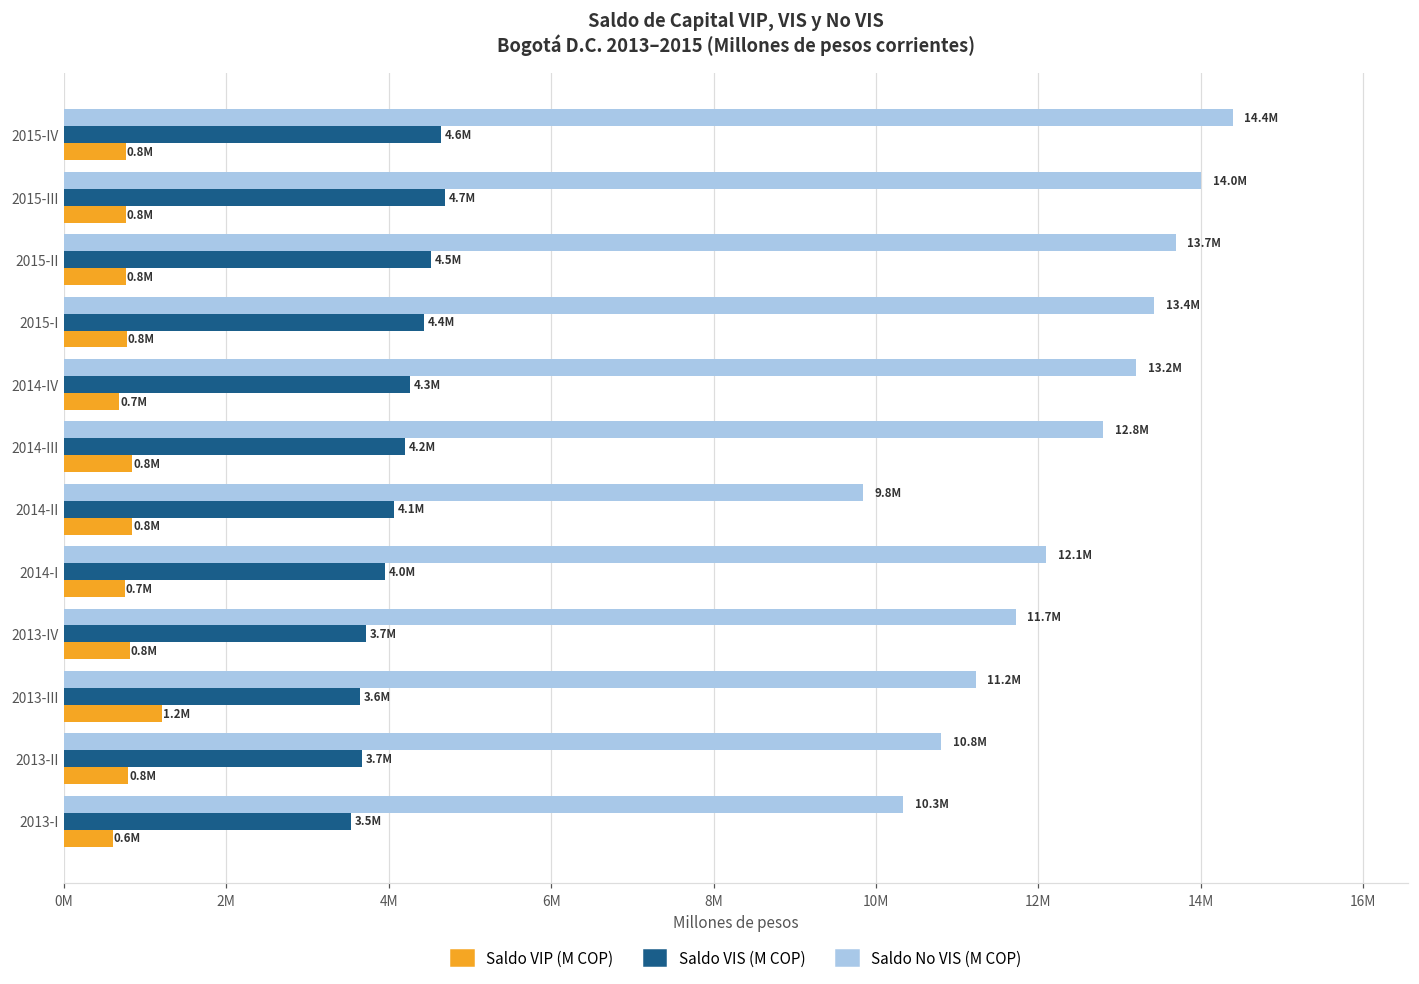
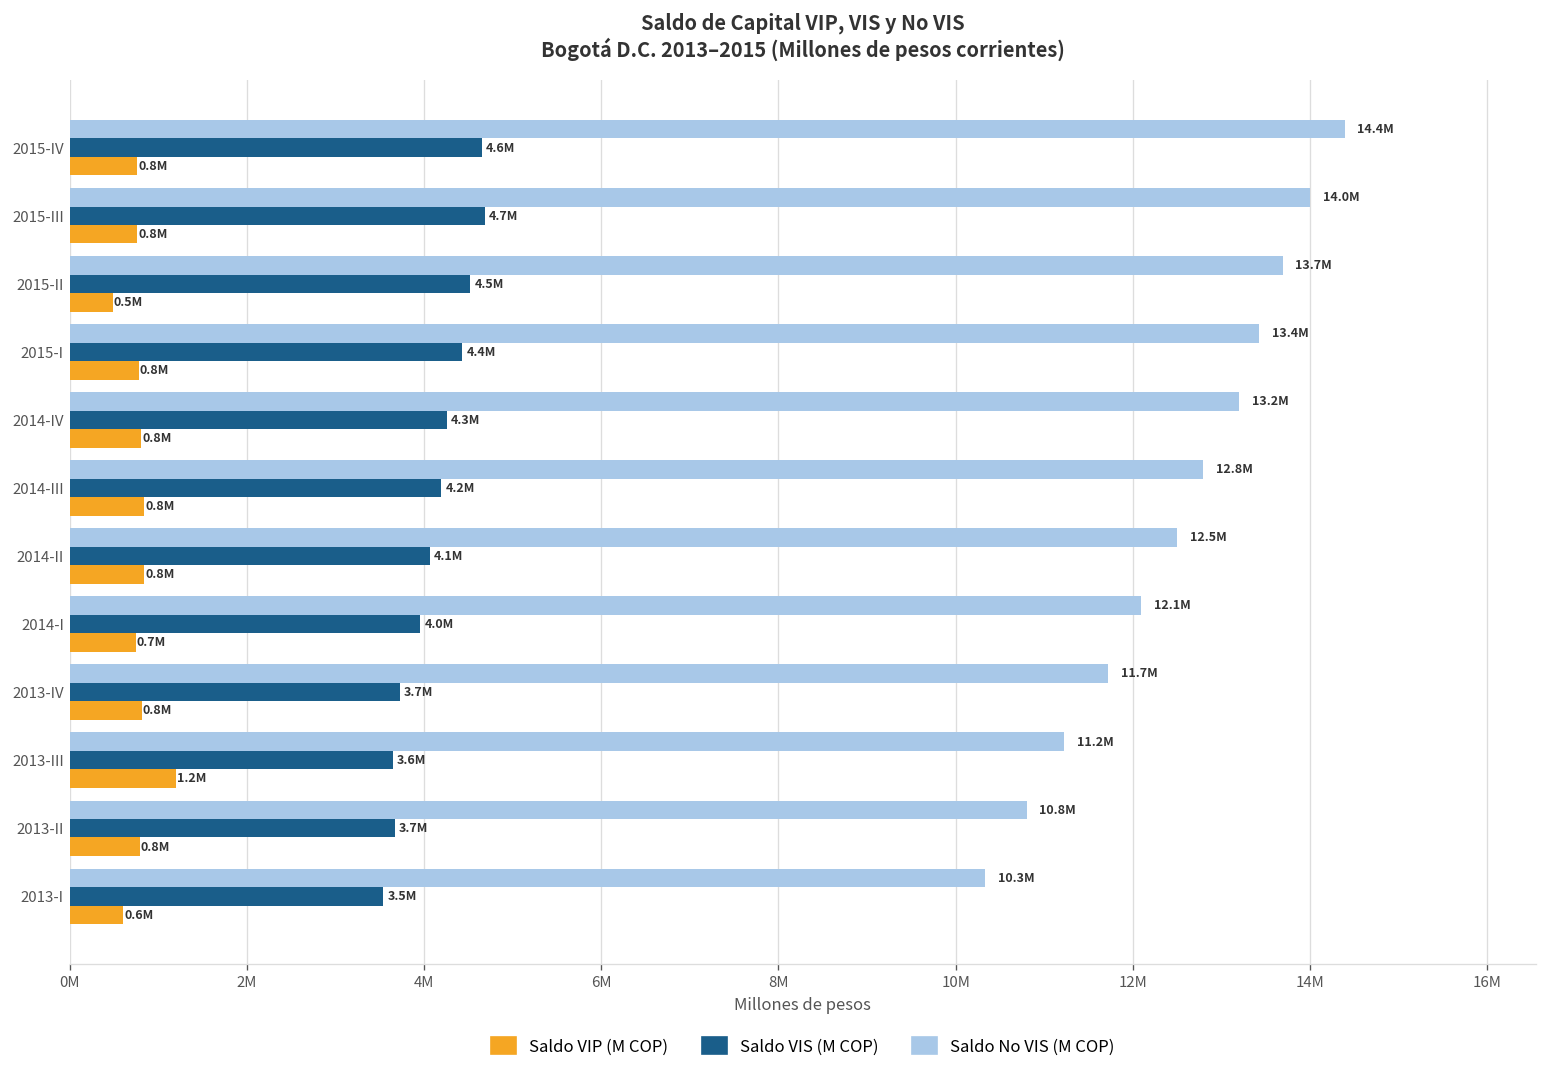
  {
    "Saldo VIP (M COP)": {
      "2015-IV": "0.8M",
      "2015-III": "0.8M",
-     "2015-II": "0.8M",
+     "2015-II": "0.5M",
      "2015-I": "0.8M",
-     "2014-IV": "0.7M",
+     "2014-IV": "0.8M",
      "2014-III": "0.8M",
      "2014-II": "0.8M",
      "2014-I": "0.7M",
      "2013-IV": "0.8M",
      "2013-III": "1.2M",
      "2013-II": "0.8M",
      "2013-I": "0.6M"
    },
    "Saldo VIS (M COP)": {
      "2015-IV": "4.6M",
      "2015-III": "4.7M",
      "2015-II": "4.5M",
      "2015-I": "4.4M",
      "2014-IV": "4.3M",
      "2014-III": "4.2M",
      "2014-II": "4.1M",
      "2014-I": "4.0M",
      "2013-IV": "3.7M",
      "2013-III": "3.6M",
      "2013-II": "3.7M",
      "2013-I": "3.5M"
    },
    "Saldo No VIS (M COP)": {
      "2015-IV": "14.4M",
      "2015-III": "14.0M",
      "2015-II": "13.7M",
      "2015-I": "13.4M",
      "2014-IV": "13.2M",
      "2014-III": "12.8M",
-     "2014-II": "9.8M",
+     "2014-II": "12.5M",
      "2014-I": "12.1M",
      "2013-IV": "11.7M",
      "2013-III": "11.2M",
      "2013-II": "10.8M",
      "2013-I": "10.3M"
    }
  }
